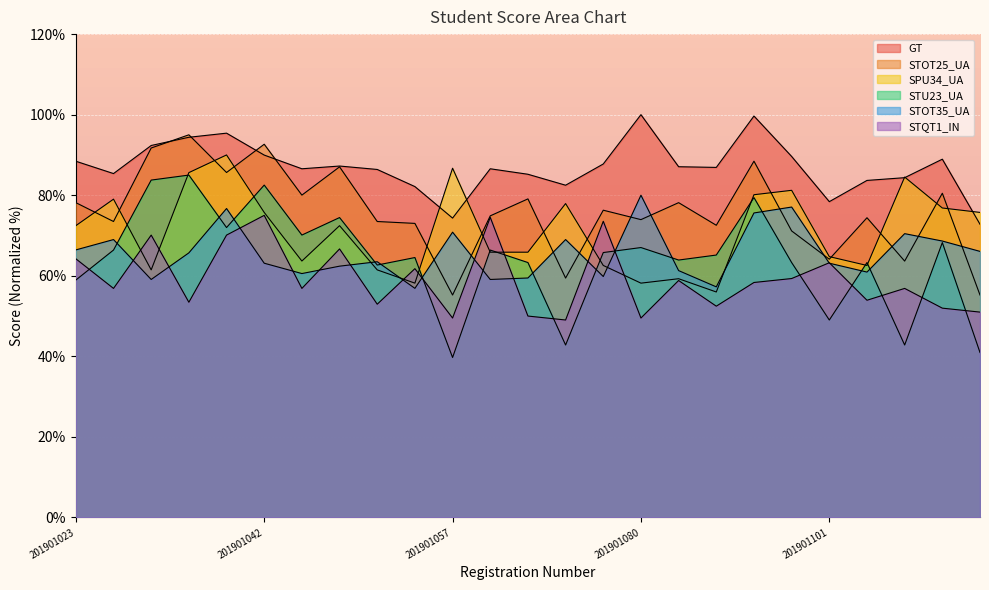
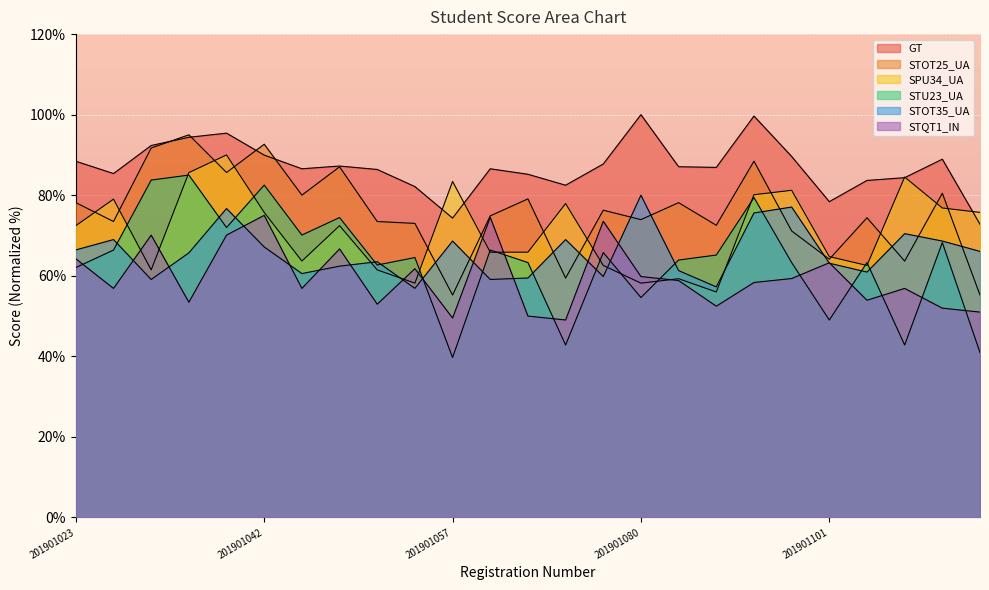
  {
    "SPU34_UA": {
      "201901023": "72%",
      "201901042": "76%",
-     "201901057": "87%",
+     "201901057": "83%",
      "201901080": "58%",
      "201901101": "65%"
    },
    "STU23_UA": {
-     "201901023": "59%",
+     "201901023": "62%",
      "201901042": "83%",
      "201901057": "40%",
-     "201901080": "67%",
+     "201901080": "55%",
      "201901101": "49%"
    },
    "STOT35_UA": {
      "201901023": "66%",
-     "201901042": "63%",
-     "201901057": "71%",
+     "201901042": "67%",
+     "201901057": "69%",
      "201901080": "80%"
    },
    "STQT1_IN": {
      "201901023": "64%",
      "201901042": "75%",
      "201901057": "50%",
-     "201901080": "50%"
+     "201901080": "60%"
    }
  }
